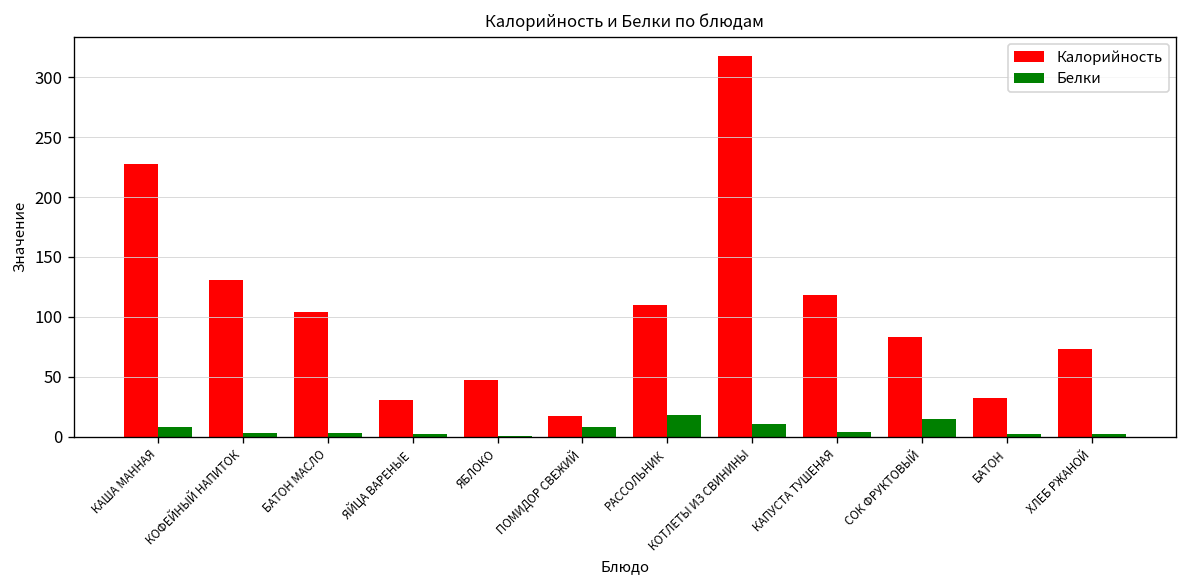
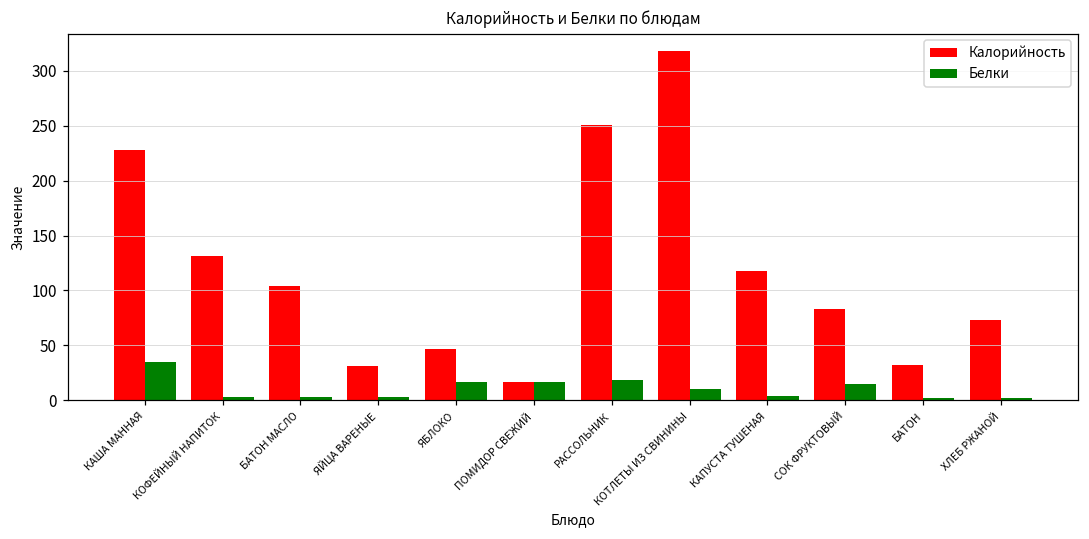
  {
    "Калорийность": {
      "КАША МАННАЯ": 230,
      "КОФЕЙНЫЙ НАПИТОК": 130,
      "БАТОН МАСЛО": 100,
      "ЯЙЦА ВАРЕНЫЕ": 30,
      "ЯБЛОКО": 50,
      "ПОМИДОР СВЕЖИЙ": 20,
-     "РАССОЛЬНИК": 110,
+     "РАССОЛЬНИК": 250,
      "КОТЛЕТЫ ИЗ СВИНИНЫ": 320,
      "КАПУСТА ТУШЕНАЯ": 120,
      "СОК ФРУКТОВЫЙ": 80,
      "БАТОН": 30,
      "ХЛЕБ РЖАНОЙ": 70
    },
    "Белки": {
-     "КАША МАННАЯ": 10,
+     "КАША МАННАЯ": 30,
      "КОФЕЙНЫЙ НАПИТОК": 0,
      "БАТОН МАСЛО": 0,
      "ЯЙЦА ВАРЕНЫЕ": 0,
-     "ЯБЛОКО": 0,
-     "ПОМИДОР СВЕЖИЙ": 10,
+     "ЯБЛОКО": 20,
+     "ПОМИДОР СВЕЖИЙ": 20,
      "РАССОЛЬНИК": 20,
      "КОТЛЕТЫ ИЗ СВИНИНЫ": 10,
      "КАПУСТА ТУШЕНАЯ": 0,
      "СОК ФРУКТОВЫЙ": 10
    }
  }
